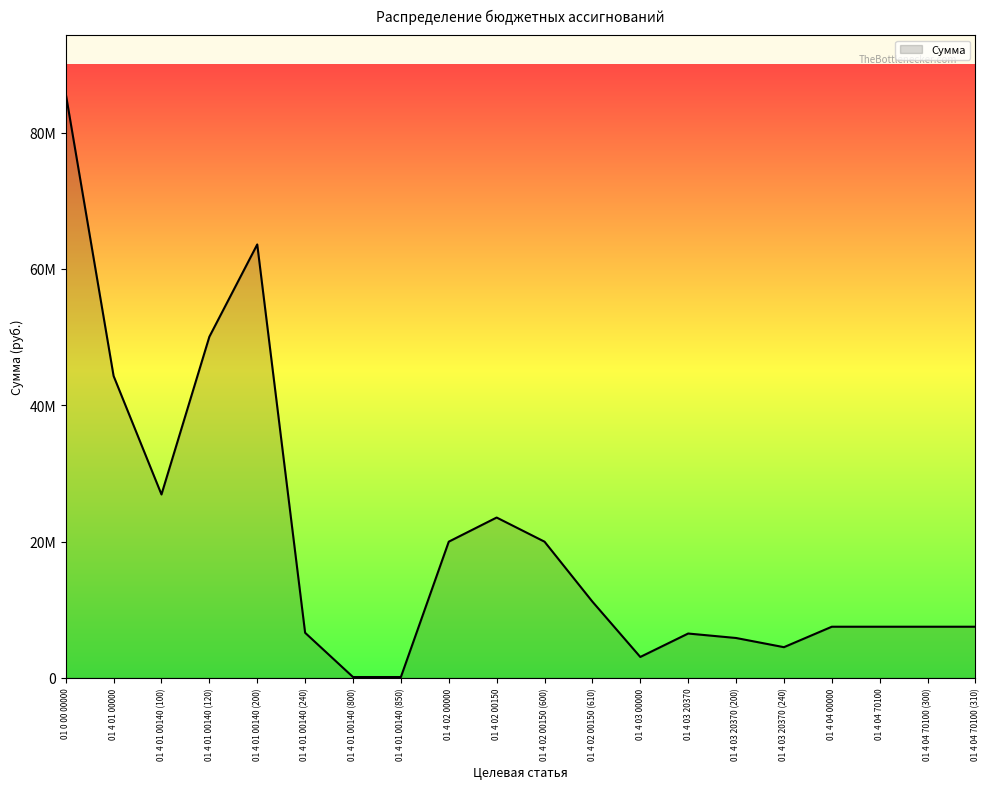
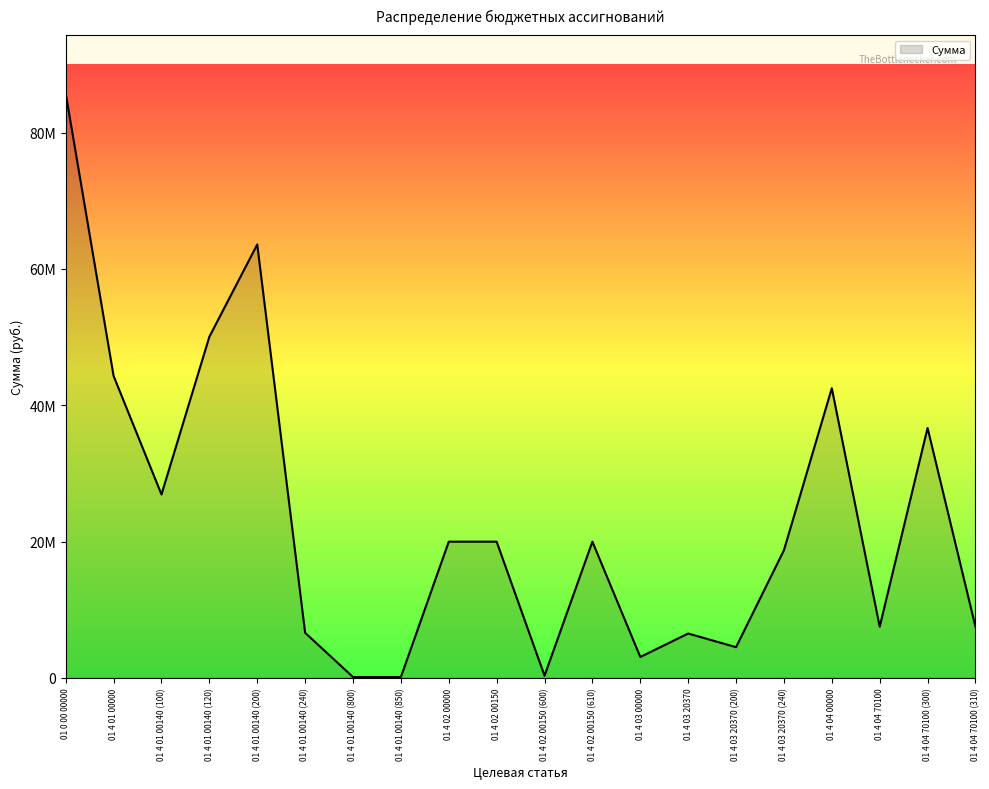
  {
    "01 0 00 00000": 86000000,
    "01 4 01 00000": 44000000,
    "01 4 01 00140 (100)": 27000000,
    "01 4 01 00140 (120)": 50000000,
    "01 4 01 00140 (200)": 64000000,
    "01 4 01 00140 (240)": 7000000,
    "01 4 01 00140 (800)": 0,
    "01 4 01 00140 (850)": 0,
    "01 4 02 00000": 20000000,
-   "01 4 02 00150": 24000000,
-   "01 4 02 00150 (600)": 20000000,
-   "01 4 02 00150 (610)": 11000000,
+   "01 4 02 00150": 20000000,
+   "01 4 02 00150 (600)": 0,
+   "01 4 02 00150 (610)": 20000000,
    "01 4 03 00000": 3000000,
    "01 4 03 20370": 7000000,
-   "01 4 03 20370 (200)": 6000000,
-   "01 4 03 20370 (240)": 5000000,
-   "01 4 04 00000": 8000000,
+   "01 4 03 20370 (200)": 5000000,
+   "01 4 03 20370 (240)": 19000000,
+   "01 4 04 00000": 42000000,
    "01 4 04 70100": 8000000,
-   "01 4 04 70100 (300)": 8000000,
+   "01 4 04 70100 (300)": 37000000,
    "01 4 04 70100 (310)": 8000000
  }
